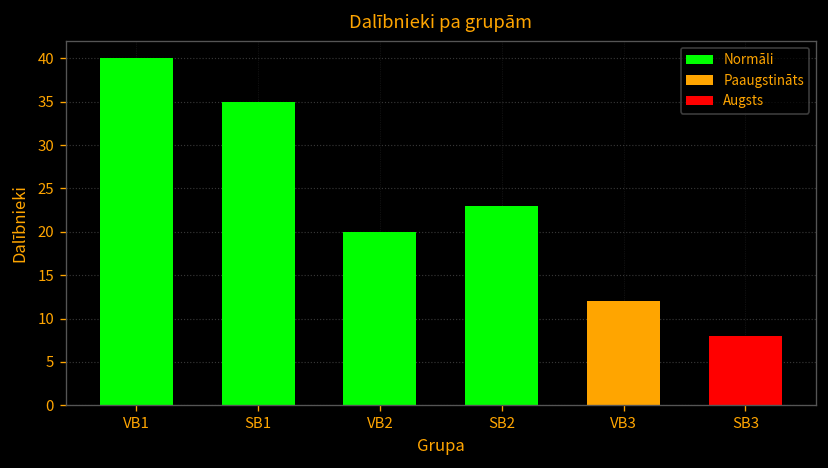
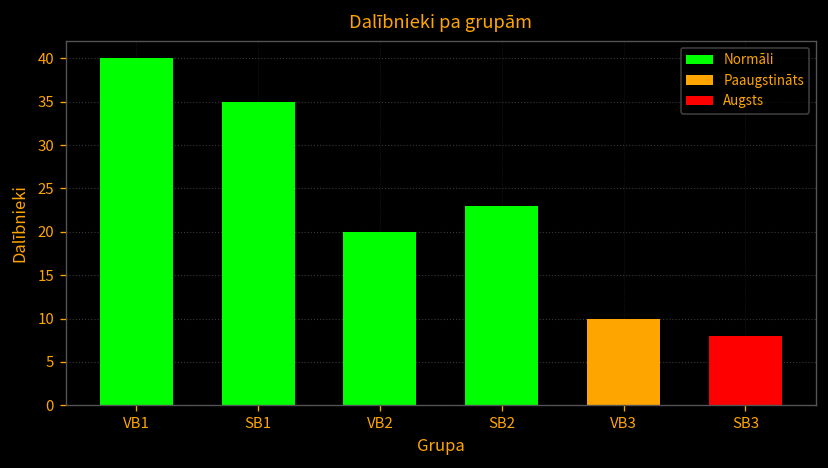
  {
    "VB1": 40,
    "SB1": 35,
    "VB2": 20,
    "SB2": 23,
-   "VB3": 12,
+   "VB3": 10,
    "SB3": 8
  }
